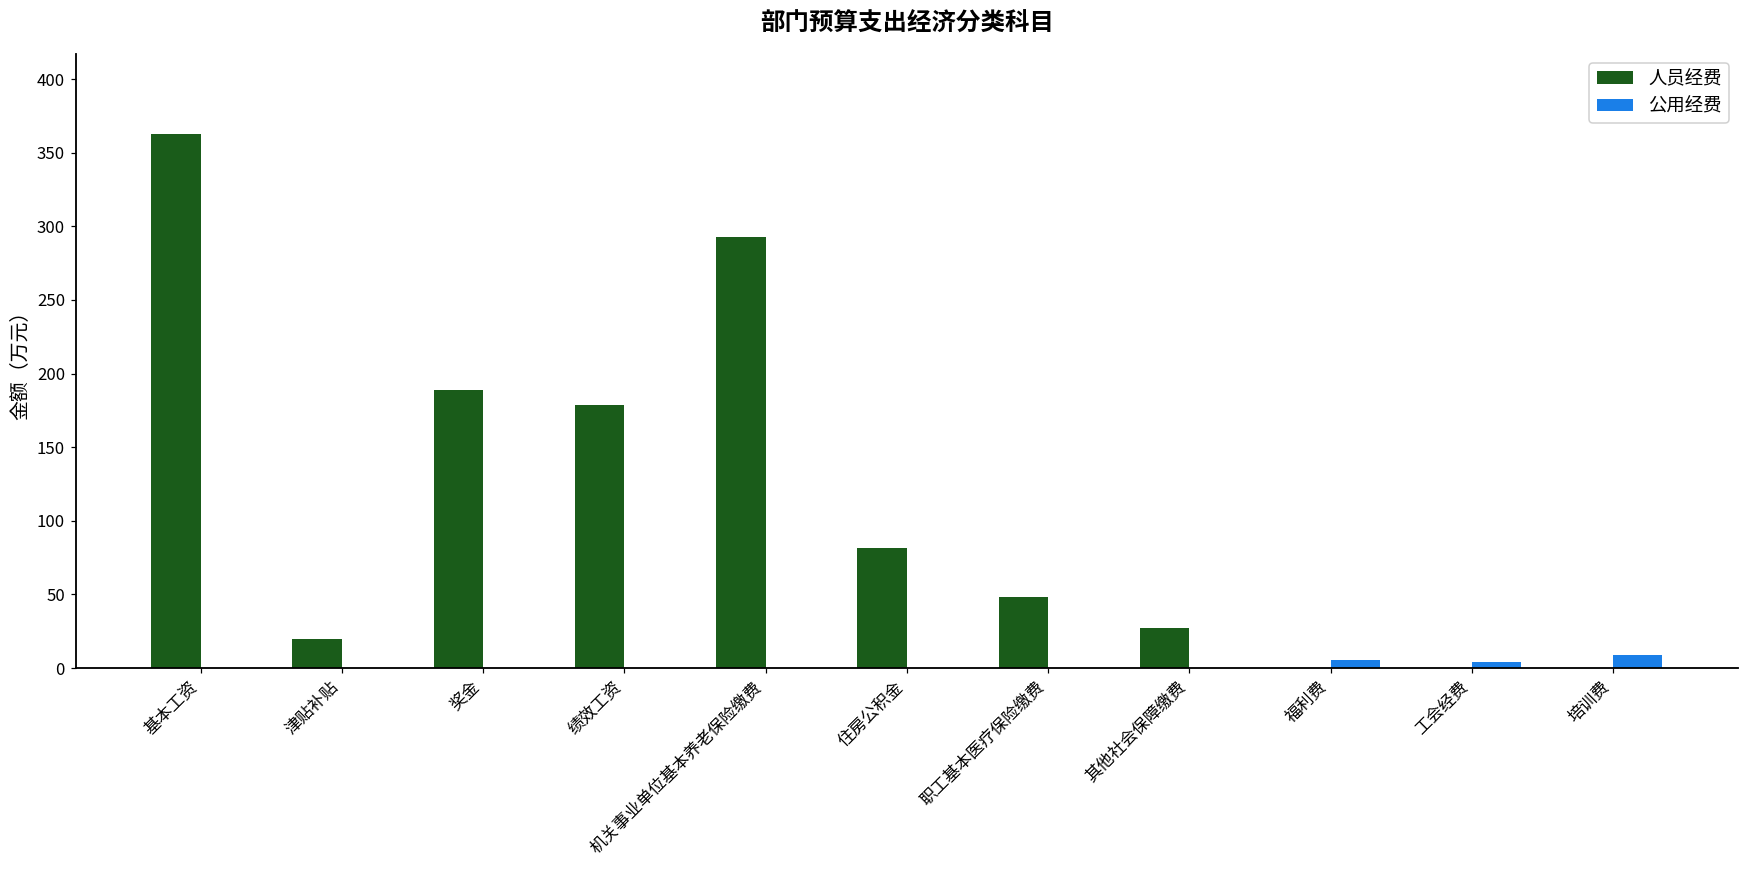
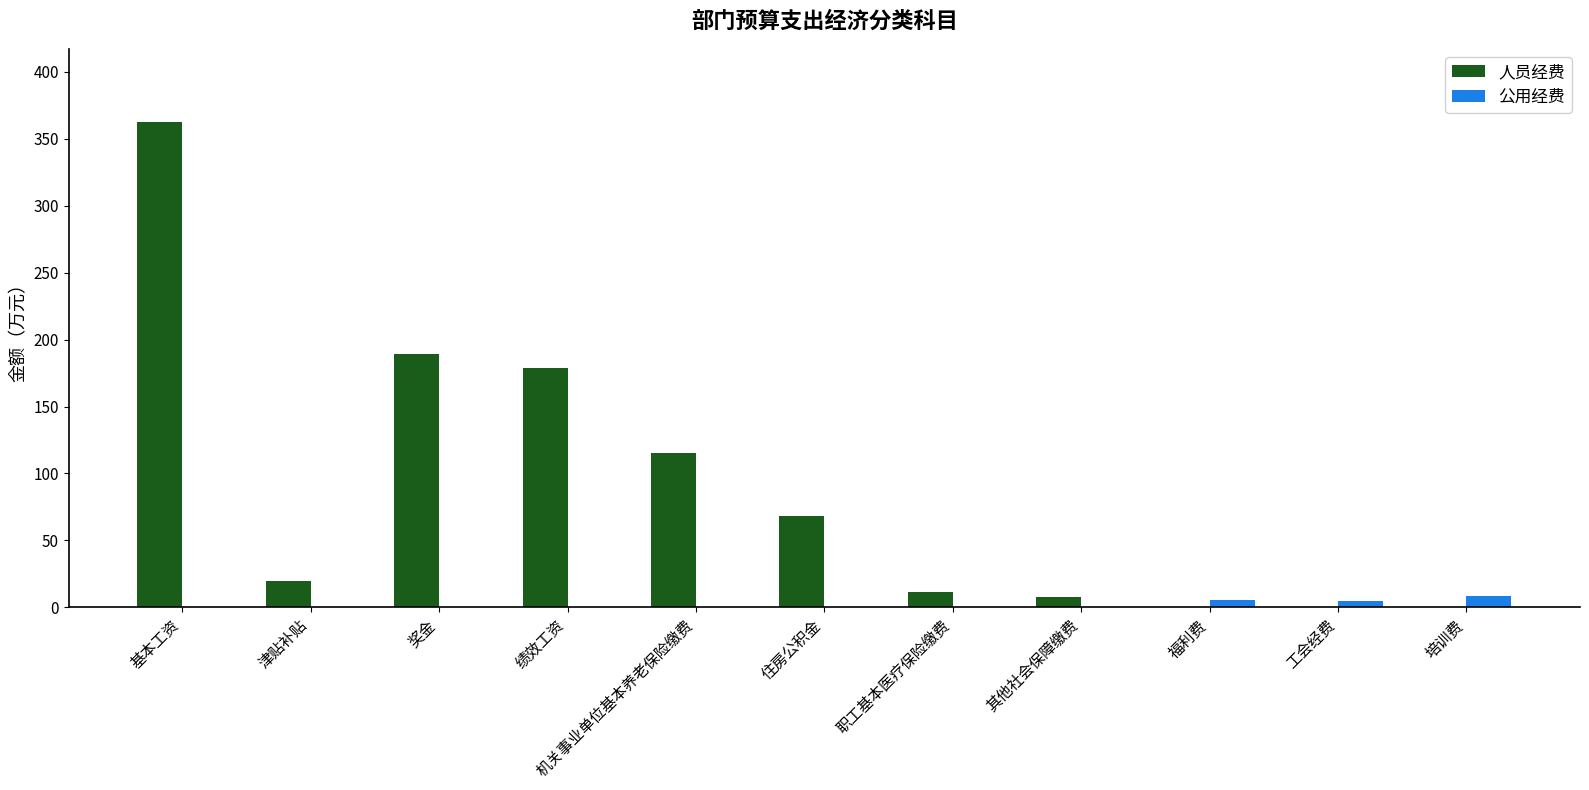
  {
    "人员经费": {
      "基本工资": 363,
      "津贴补贴": 20,
      "奖金": 189,
      "绩效工资": 179,
-     "机关事业单位基本养老保险缴费": 293,
-     "住房公积金": 82,
-     "职工基本医疗保险缴费": 48,
-     "其他社会保障缴费": 27,
+     "机关事业单位基本养老保险缴费": 115,
+     "住房公积金": 68,
+     "职工基本医疗保险缴费": 12,
+     "其他社会保障缴费": 8,
      "福利费": 0,
      "工会经费": 0,
      "培训费": 0
    },
    "公用经费": {
      "基本工资": 0,
      "津贴补贴": 0,
      "奖金": 0,
      "绩效工资": 0,
      "机关事业单位基本养老保险缴费": 0,
      "住房公积金": 0,
      "职工基本医疗保险缴费": 0,
      "其他社会保障缴费": 0,
      "福利费": 5,
      "工会经费": 4,
      "培训费": 9
    }
  }
